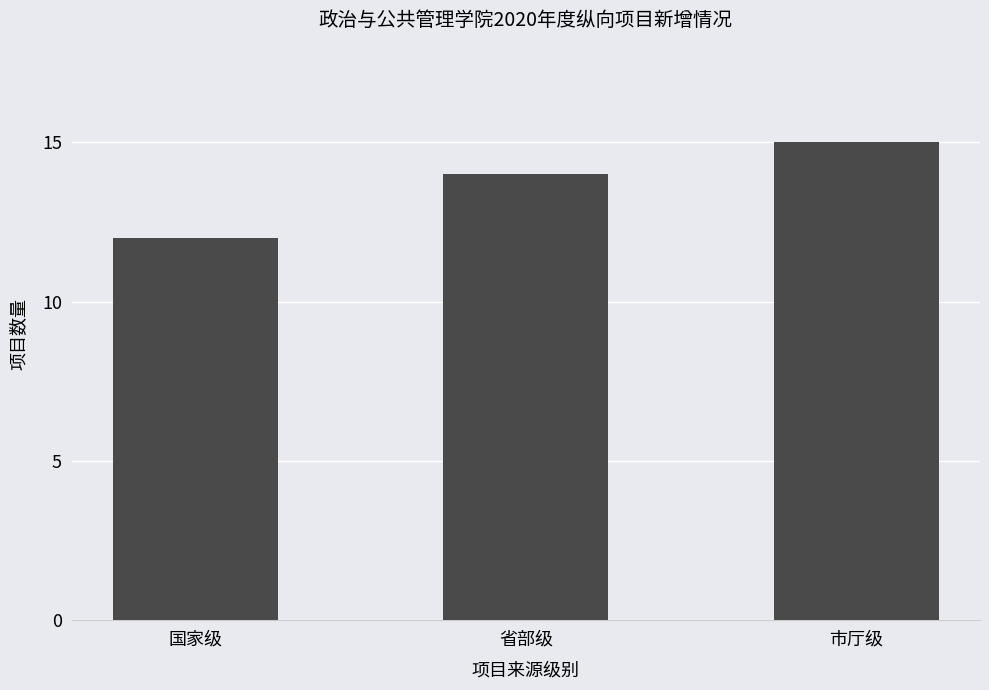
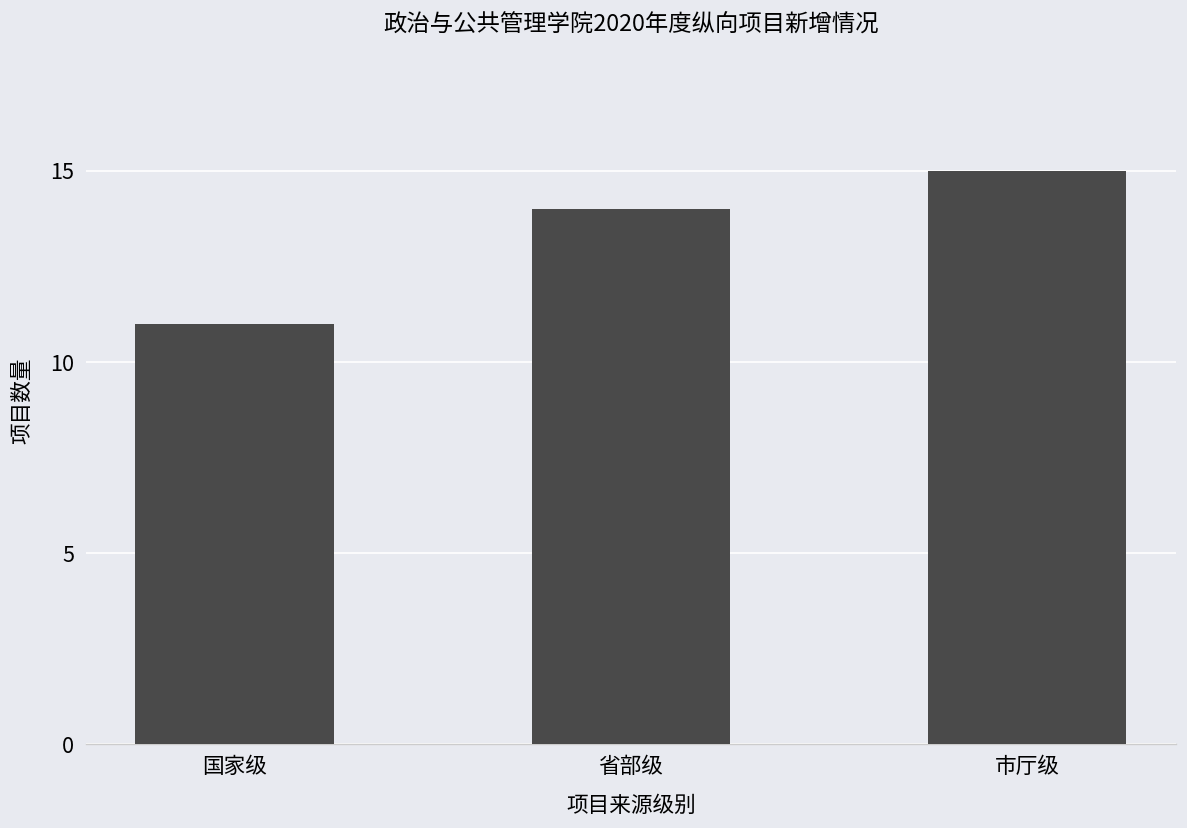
  {
-   "国家级": 12,
+   "国家级": 11,
    "省部级": 14,
    "市厅级": 15
  }
